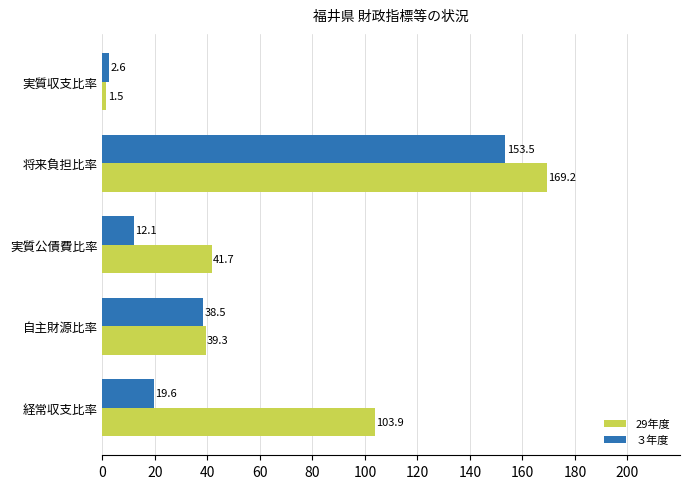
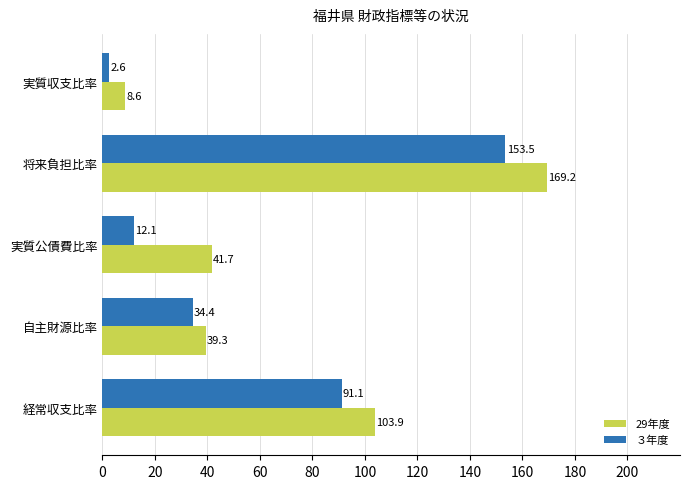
  {
    "29年度": {
-     "実質収支比率": 1.5,
+     "実質収支比率": 8.6,
      "将来負担比率": 169.2,
      "実質公債費比率": 41.7,
      "自主財源比率": 39.3,
      "経常収支比率": 103.9
    },
    "３年度": {
      "実質収支比率": 2.6,
      "将来負担比率": 153.5,
      "実質公債費比率": 12.1,
-     "自主財源比率": 38.5,
-     "経常収支比率": 19.6
+     "自主財源比率": 34.4,
+     "経常収支比率": 91.1
    }
  }
